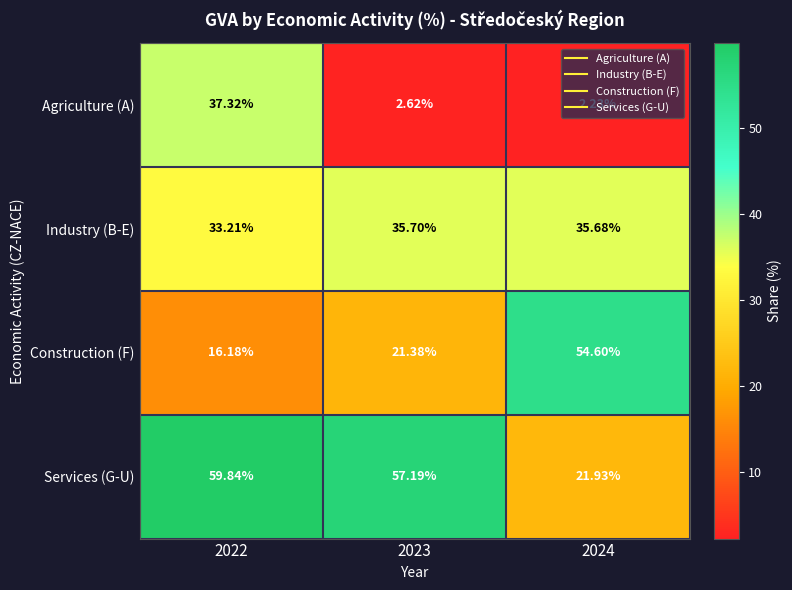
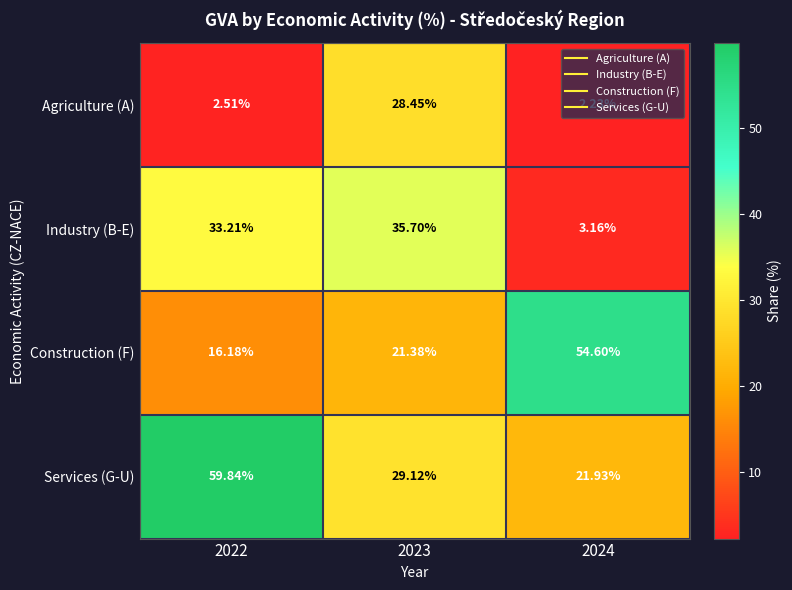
  {
    "Agriculture (A)": {
-     "2022": "37.32%",
-     "2023": "2.62%"
+     "2022": "2.51%",
+     "2023": "28.45%"
    },
    "Industry (B-E)": {
      "2022": "33.21%",
      "2023": "35.70%",
-     "2024": "35.68%"
+     "2024": "3.16%"
    },
    "Construction (F)": {
      "2022": "16.18%",
      "2023": "21.38%",
      "2024": "54.60%"
    },
    "Services (G-U)": {
      "2022": "59.84%",
-     "2023": "57.19%",
+     "2023": "29.12%",
      "2024": "21.93%"
    }
  }
